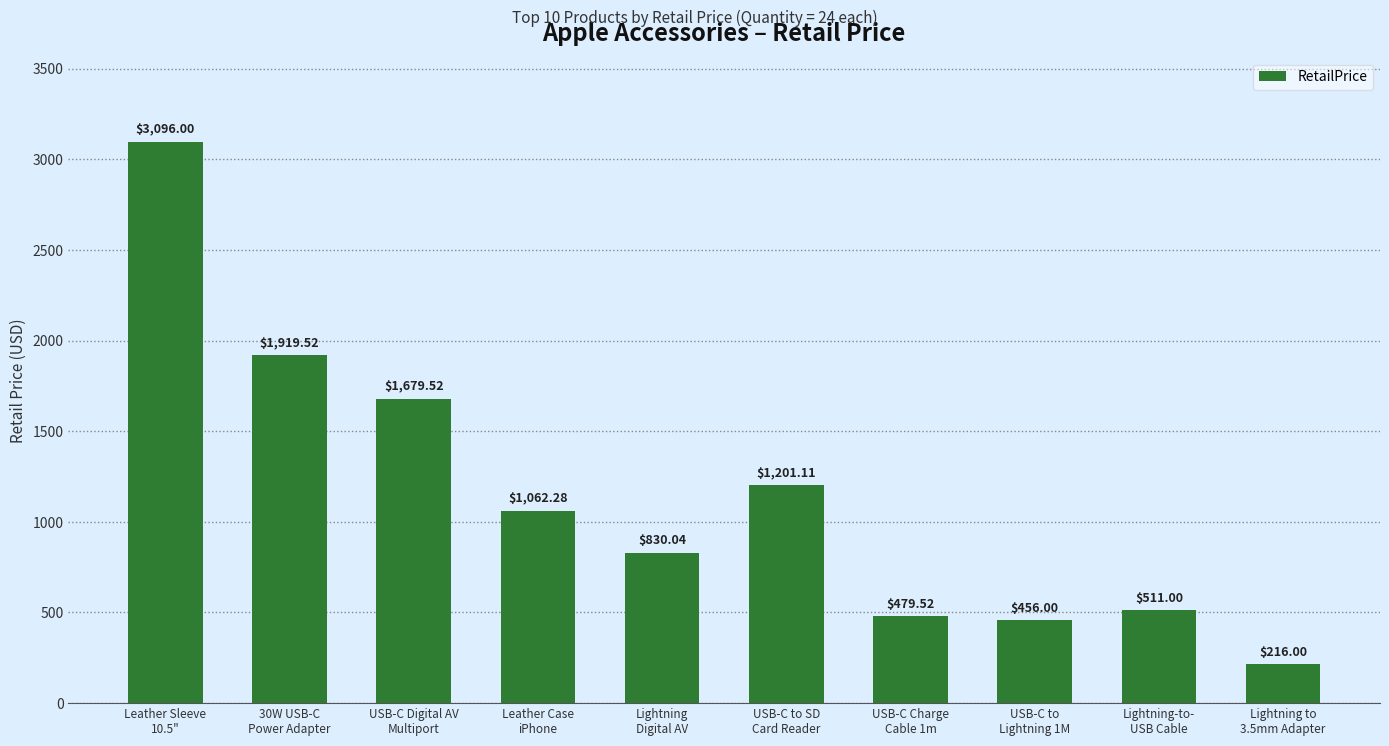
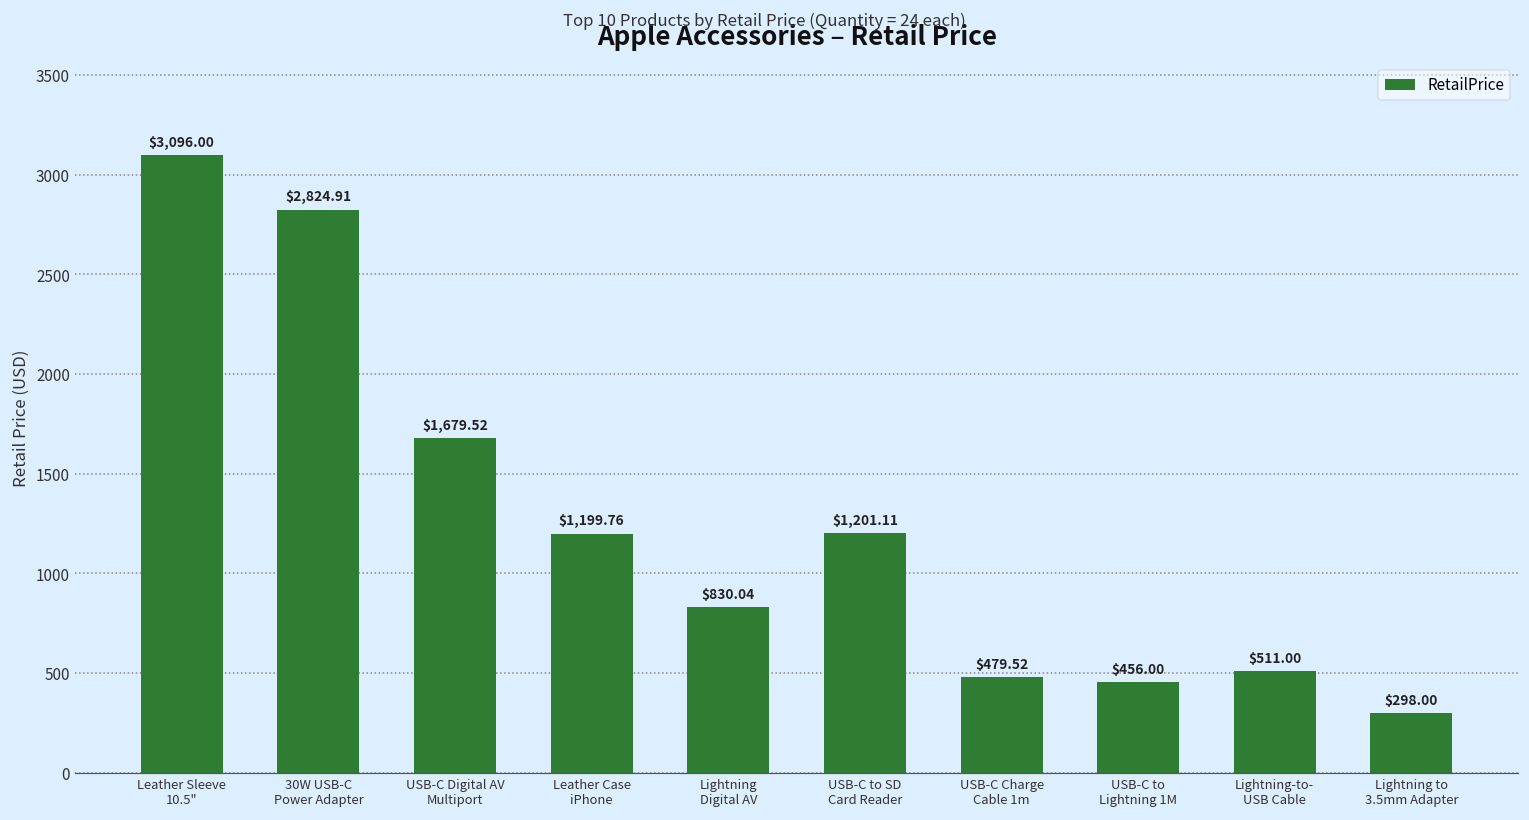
  {
    "Leather Sleeve 10.5\"": "$3,096.00",
-   "30W USB-C Power Adapter": "$1,919.52",
+   "30W USB-C Power Adapter": "$2,824.91",
    "USB-C Digital AV Multiport": "$1,679.52",
-   "Leather Case iPhone": "$1,062.28",
+   "Leather Case iPhone": "$1,199.76",
    "Lightning Digital AV": "$830.04",
    "USB-C to SD Card Reader": "$1,201.11",
    "USB-C Charge Cable 1m": "$479.52",
    "USB-C to Lightning 1M": "$456.00",
    "Lightning-to- USB Cable": "$511.00",
-   "Lightning to 3.5mm Adapter": "$216.00"
+   "Lightning to 3.5mm Adapter": "$298.00"
  }
